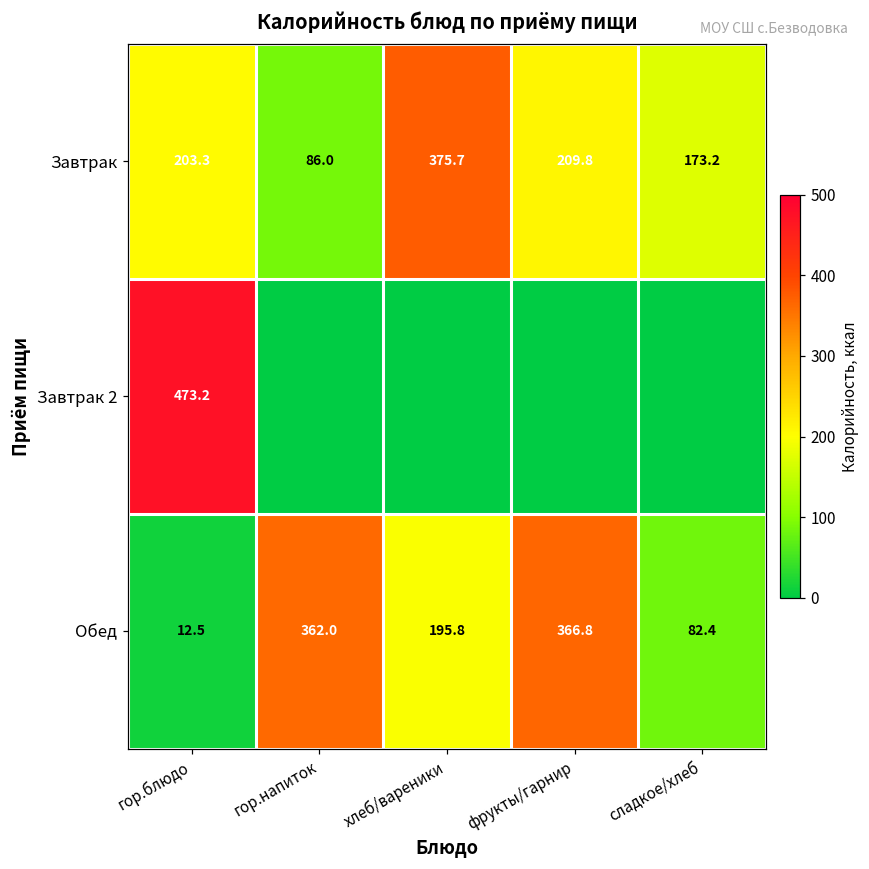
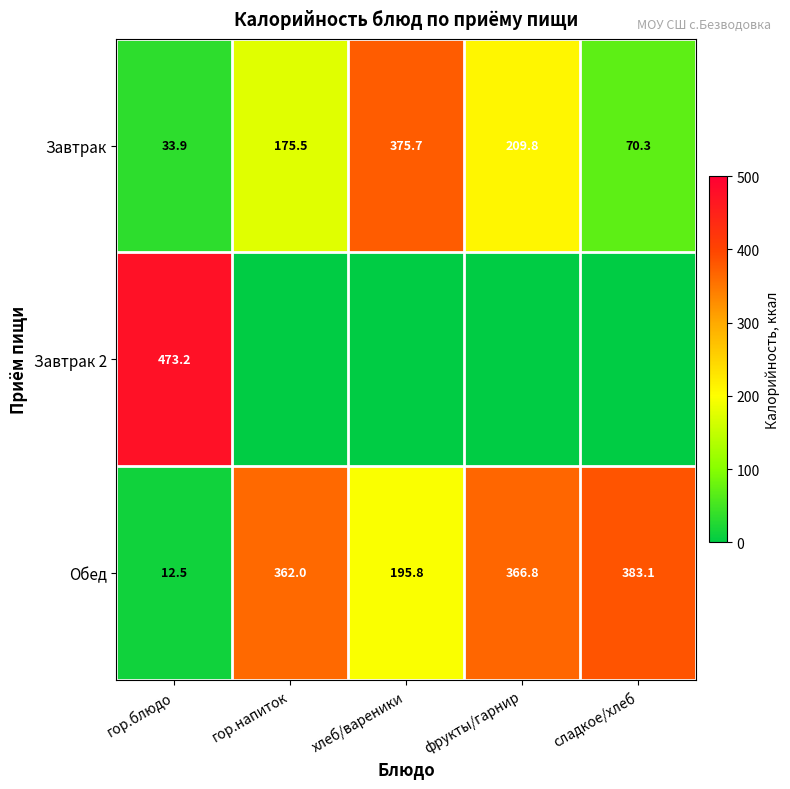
  {
    "Завтрак": {
-     "гор.блюдо": 203.3,
-     "гор.напиток": 86.0,
+     "гор.блюдо": 33.9,
+     "гор.напиток": 175.5,
      "хлеб/вареники": 375.7,
      "фрукты/гарнир": 209.8,
-     "сладкое/хлеб": 173.2
+     "сладкое/хлеб": 70.3
    },
    "Завтрак 2": {
      "гор.блюдо": 473.2
    },
    "Обед": {
      "гор.блюдо": 12.5,
      "гор.напиток": 362.0,
      "хлеб/вареники": 195.8,
      "фрукты/гарнир": 366.8,
-     "сладкое/хлеб": 82.4
+     "сладкое/хлеб": 383.1
    }
  }
